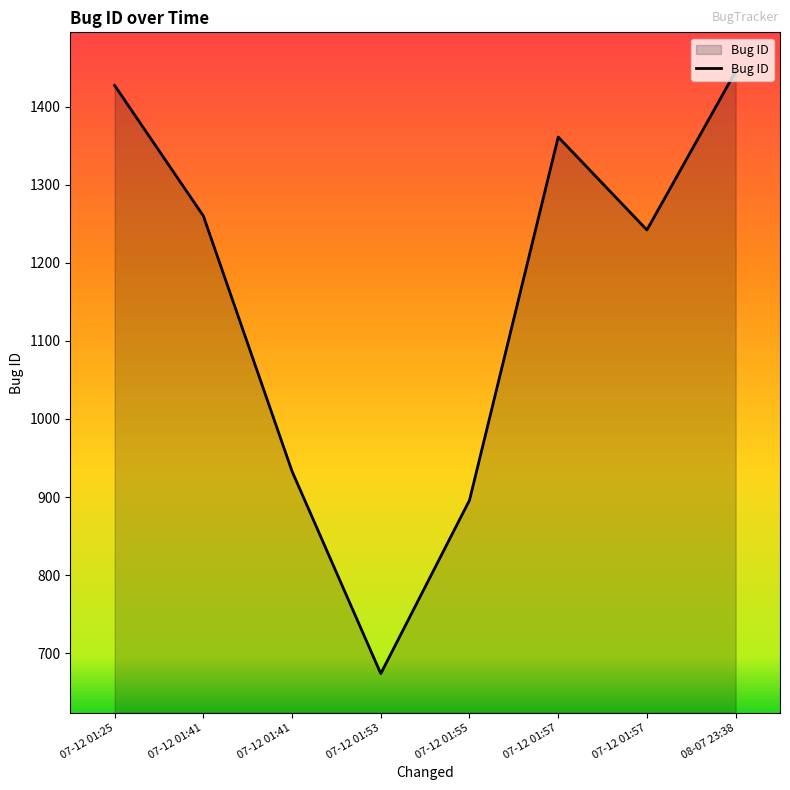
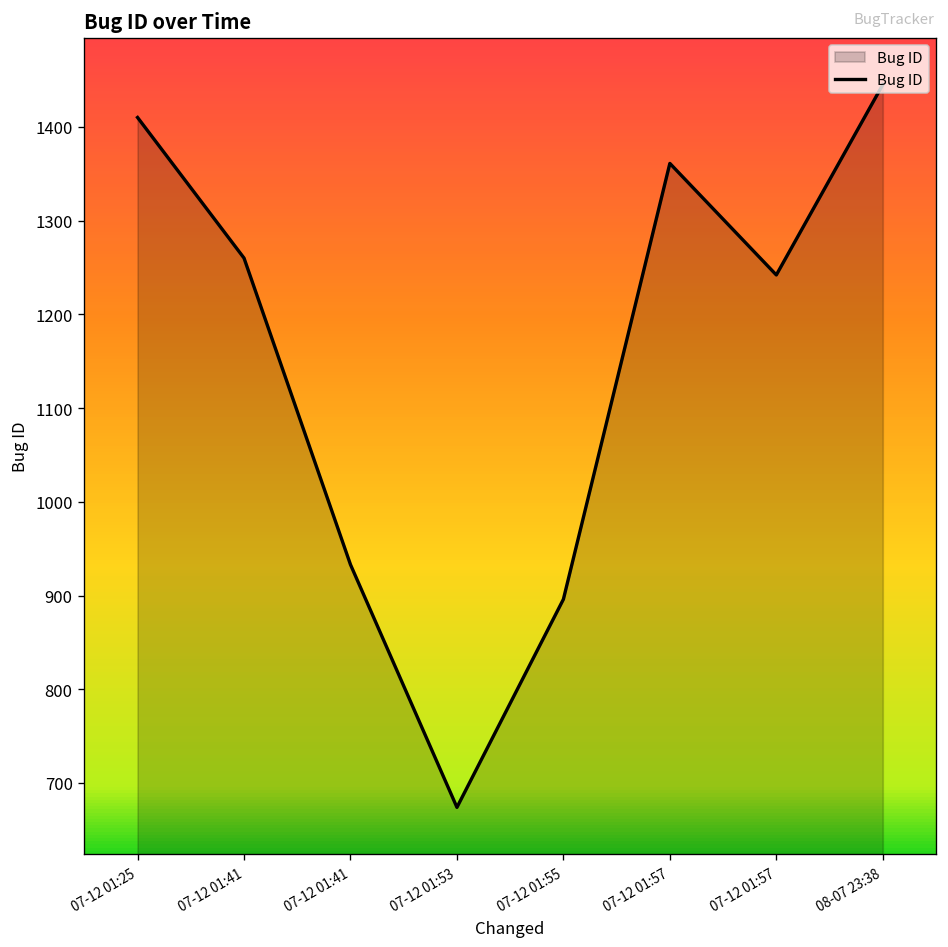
  {
-   "07-12 01:25": 1430,
+   "07-12 01:25": 1410,
    "07-12 01:53": 670,
    "07-12 01:55": 900
  }
